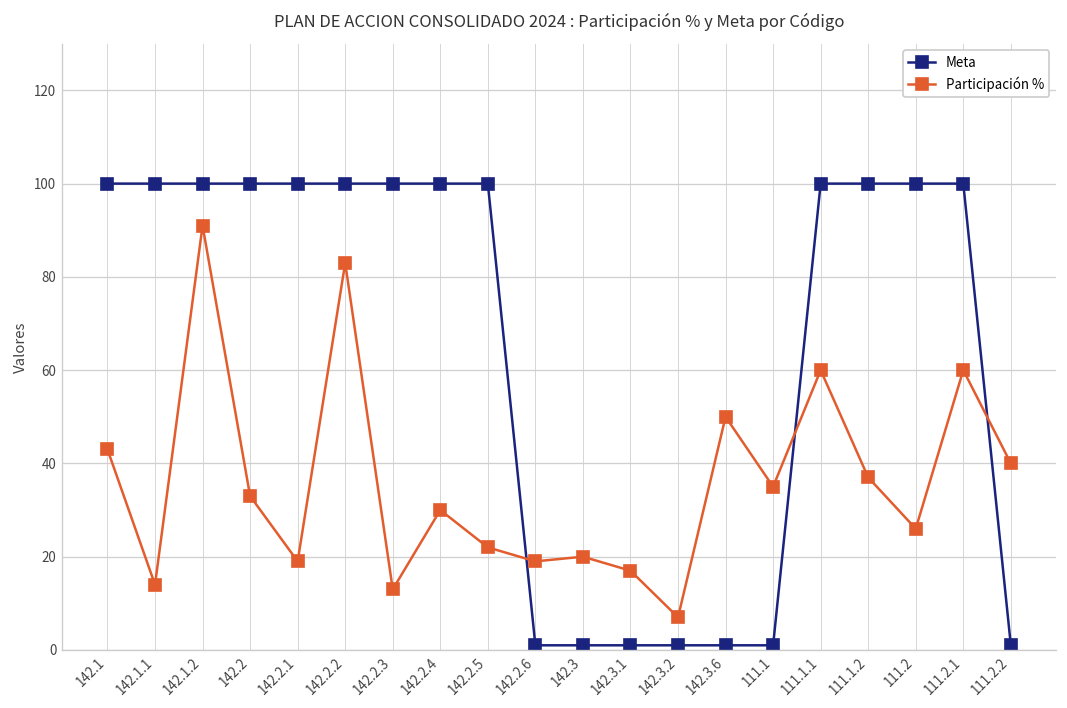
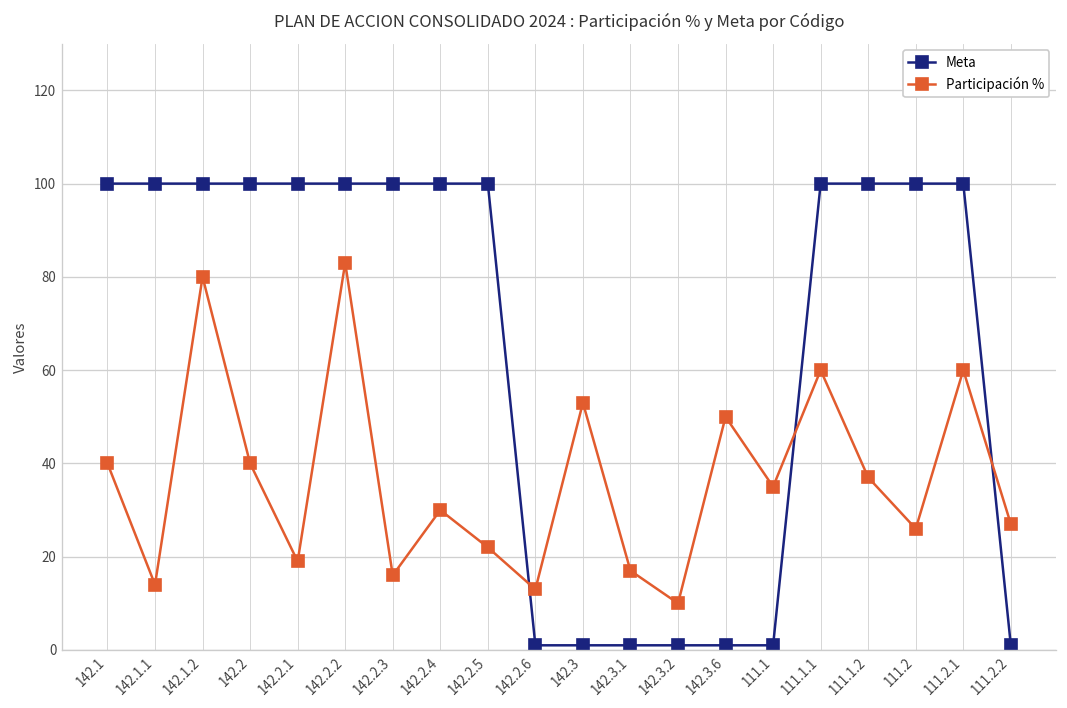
  {
    "Meta": {
      "142.1": 100,
      "142.1.1": 100,
      "142.1.2": 100,
      "142.2": 100,
      "142.2.1": 100,
      "142.2.2": 100,
      "142.2.3": 100,
      "142.2.4": 100,
      "142.2.5": 100,
      "142.2.6": 1,
      "142.3": 1,
      "142.3.1": 1,
      "142.3.2": 1,
      "142.3.6": 1,
      "111.1": 1,
      "111.1.1": 100,
      "111.1.2": 100,
      "111.2": 100,
      "111.2.1": 100,
      "111.2.2": 1
    },
    "Participación %": {
-     "142.1": 43,
+     "142.1": 40,
      "142.1.1": 14,
-     "142.1.2": 91,
-     "142.2": 33,
+     "142.1.2": 80,
+     "142.2": 40,
      "142.2.1": 19,
      "142.2.2": 83,
-     "142.2.3": 13,
+     "142.2.3": 16,
      "142.2.4": 30,
      "142.2.5": 22,
-     "142.2.6": 19,
-     "142.3": 20,
+     "142.2.6": 13,
+     "142.3": 53,
      "142.3.1": 17,
-     "142.3.2": 7,
+     "142.3.2": 10,
      "142.3.6": 50,
      "111.1": 35,
      "111.1.1": 60,
      "111.1.2": 37,
      "111.2": 26,
      "111.2.1": 60,
-     "111.2.2": 40
+     "111.2.2": 27
    }
  }
